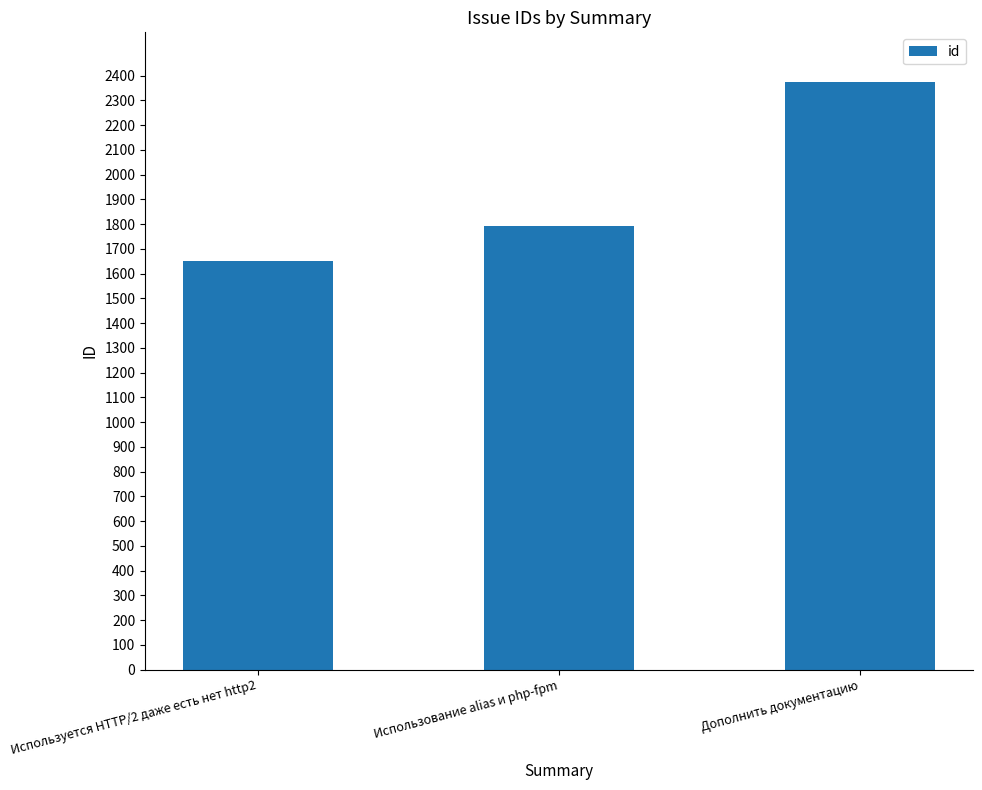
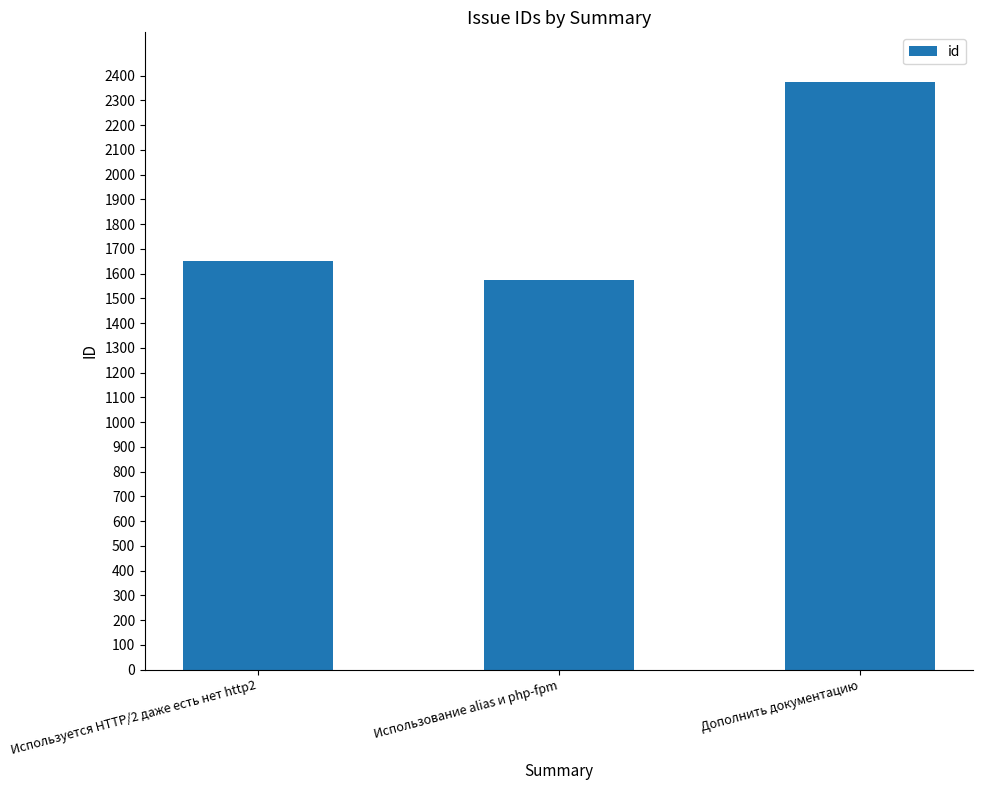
  {
    "Используется HTTP/2 даже есть нет http2": 1650,
-   "Использование alias и php-fpm": 1790,
+   "Использование alias и php-fpm": 1570,
    "Дополнить документацию": 2380
  }
